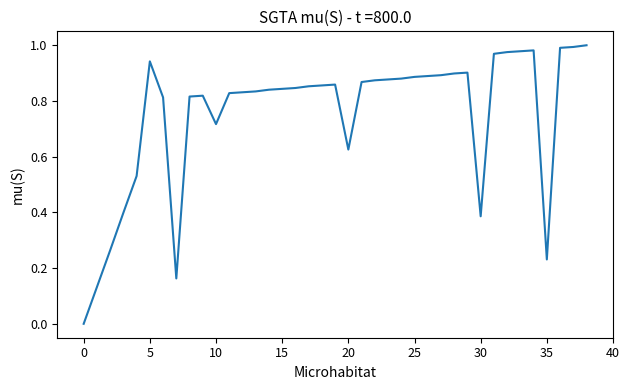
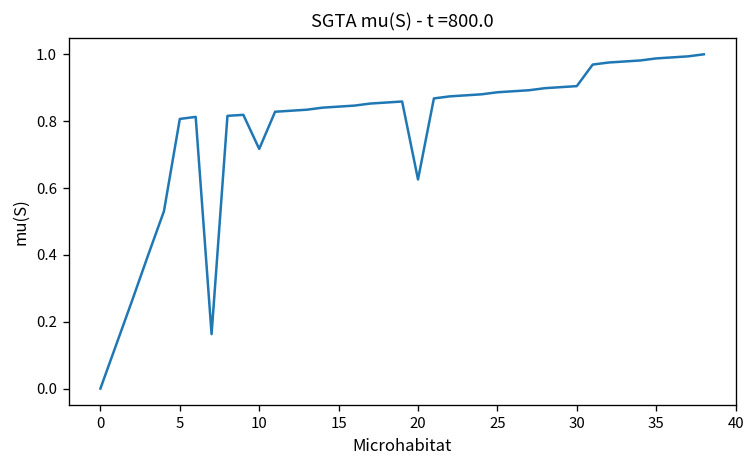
  {
    "0": 0.00,
-   "5": 0.94,
+   "5": 0.81,
    "10": 0.72,
    "15": 0.84,
    "20": 0.63,
    "25": 0.89,
-   "30": 0.39,
-   "35": 0.23
+   "30": 0.90,
+   "35": 0.99
  }
